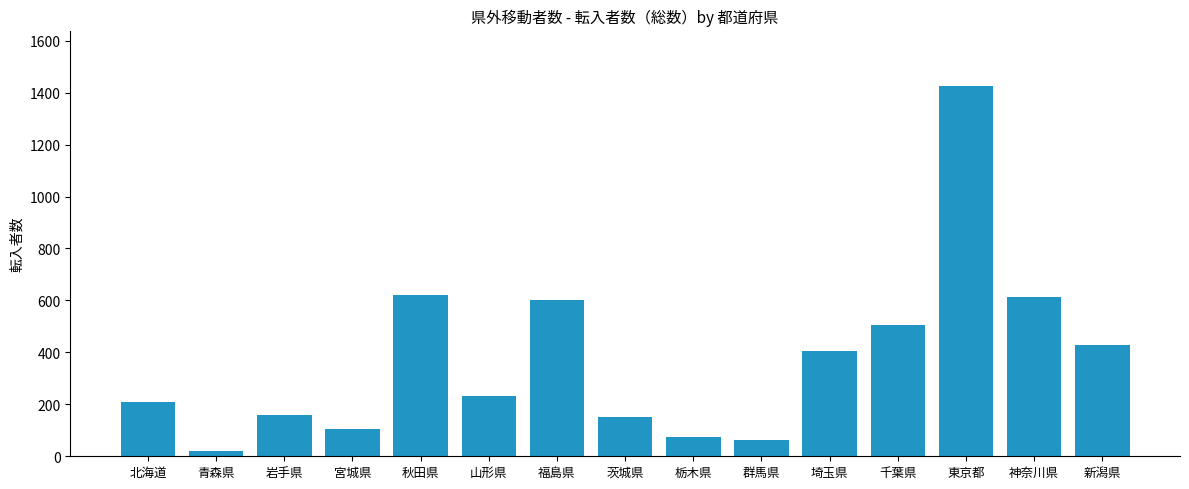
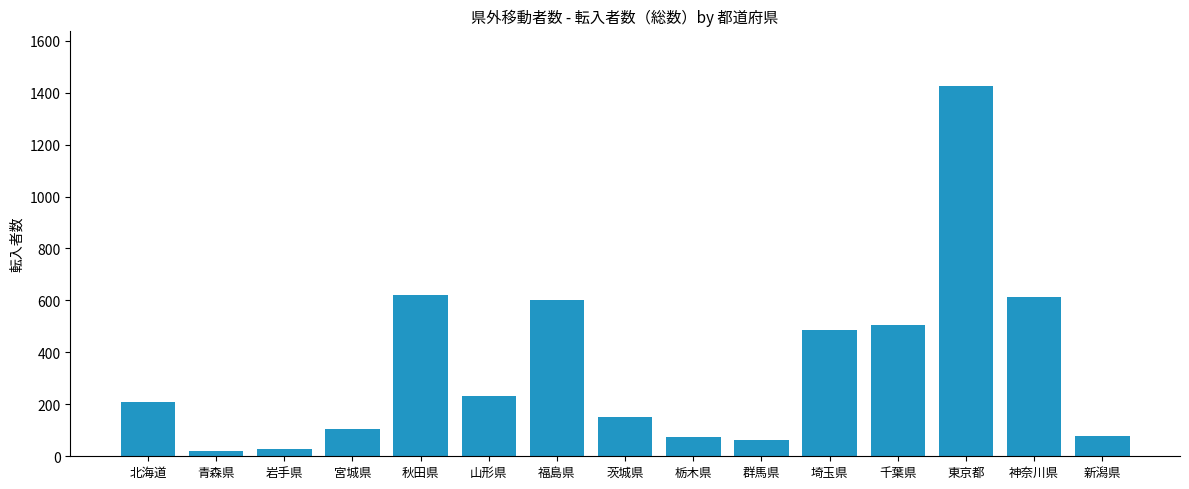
  {
    "北海道": 210,
    "青森県": 20,
-   "岩手県": 160,
+   "岩手県": 30,
    "宮城県": 100,
    "秋田県": 620,
    "山形県": 230,
    "福島県": 600,
    "茨城県": 150,
    "栃木県": 70,
    "群馬県": 60,
-   "埼玉県": 410,
+   "埼玉県": 490,
    "千葉県": 500,
    "東京都": 1430,
    "神奈川県": 610,
-   "新潟県": 430
+   "新潟県": 80
  }
